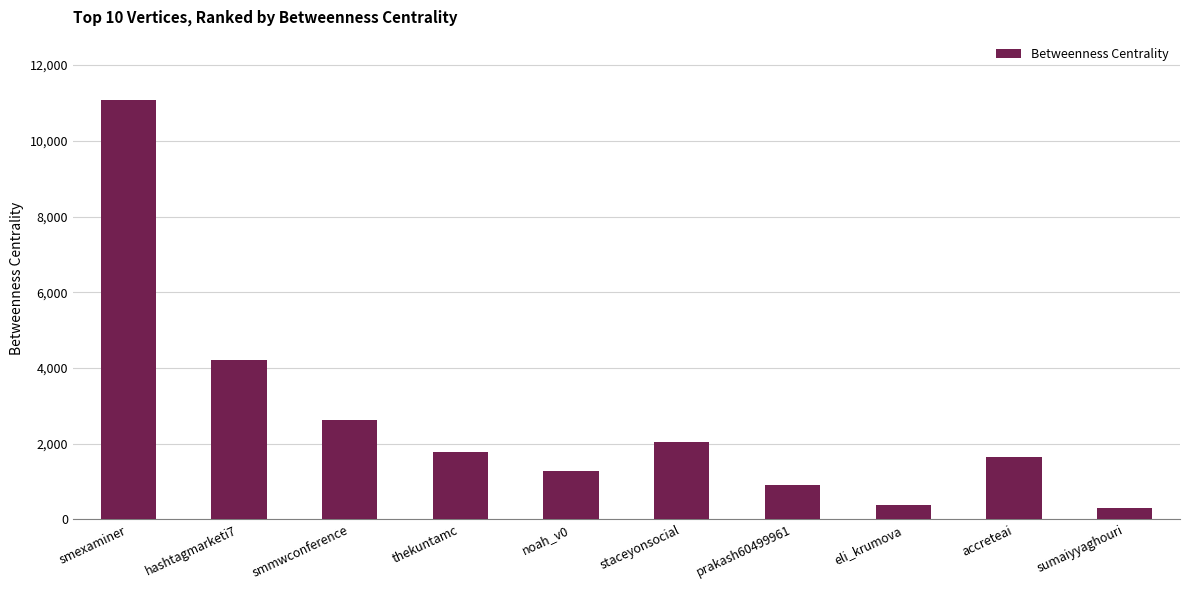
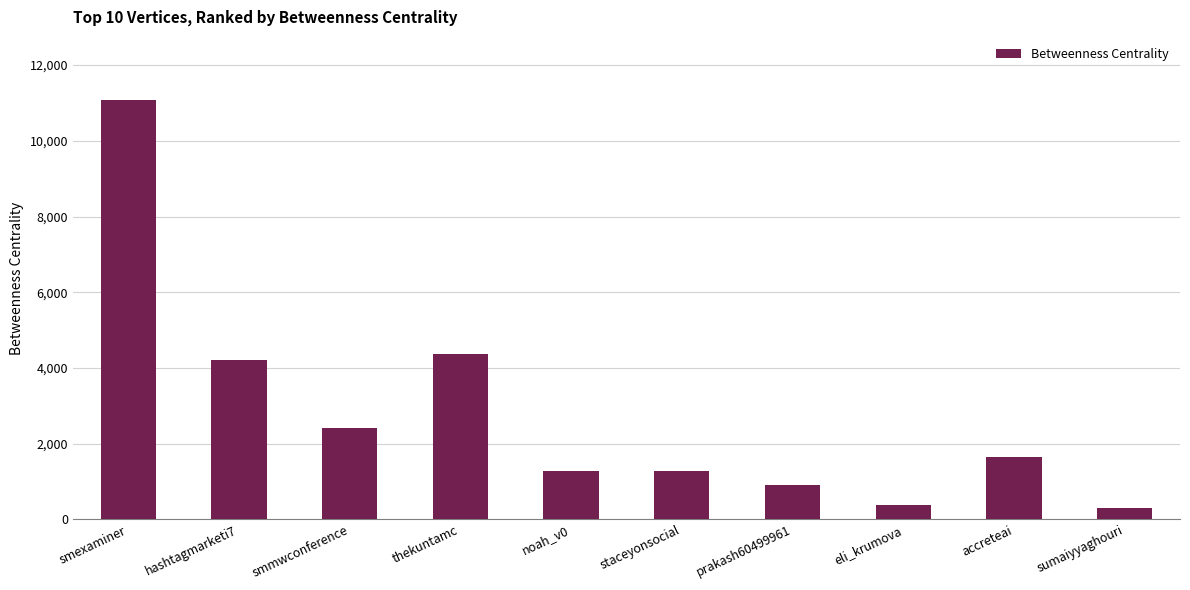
  {
    "smexaminer": "11,100",
    "hashtagmarketi7": "4,200",
-   "smmwconference": "2,600",
-   "thekuntamc": "1,800",
+   "smmwconference": "2,400",
+   "thekuntamc": "4,400",
    "noah_v0": "1,300",
-   "staceyonsocial": "2,000",
+   "staceyonsocial": "1,300",
    "prakash60499961": "900",
    "eli_krumova": "400",
    "accreteai": "1,600",
    "sumaiyyaghouri": "300"
  }
